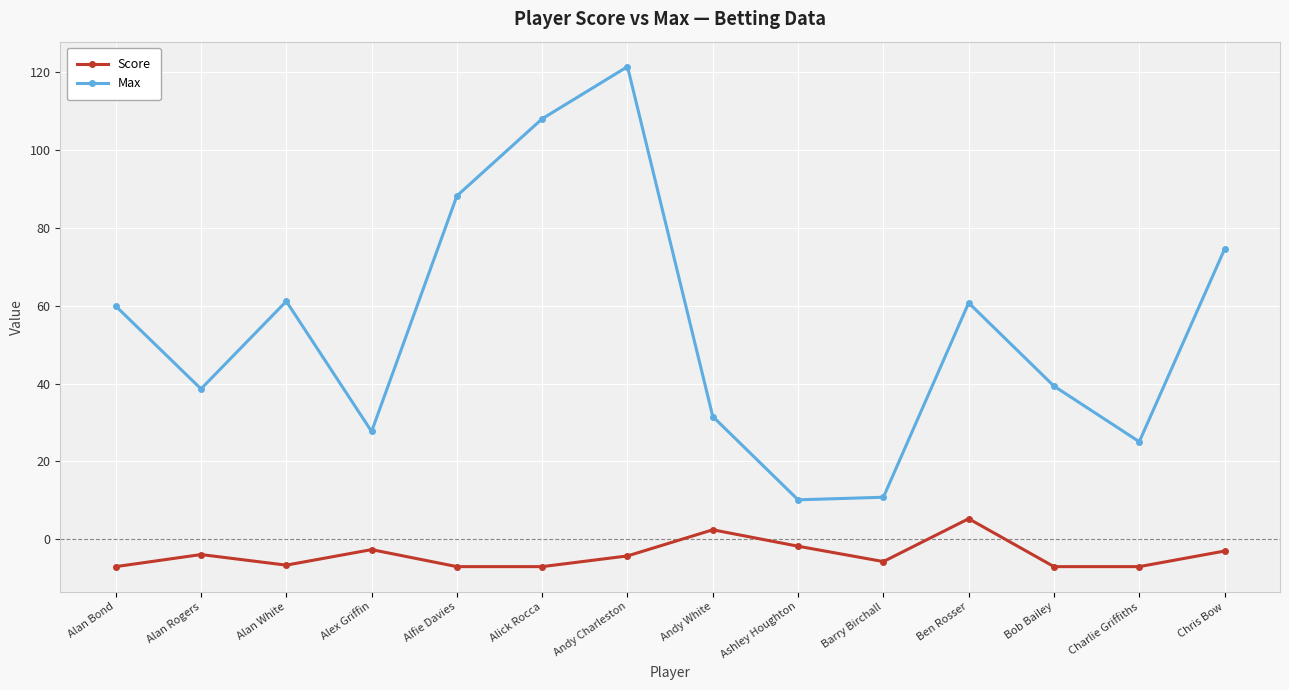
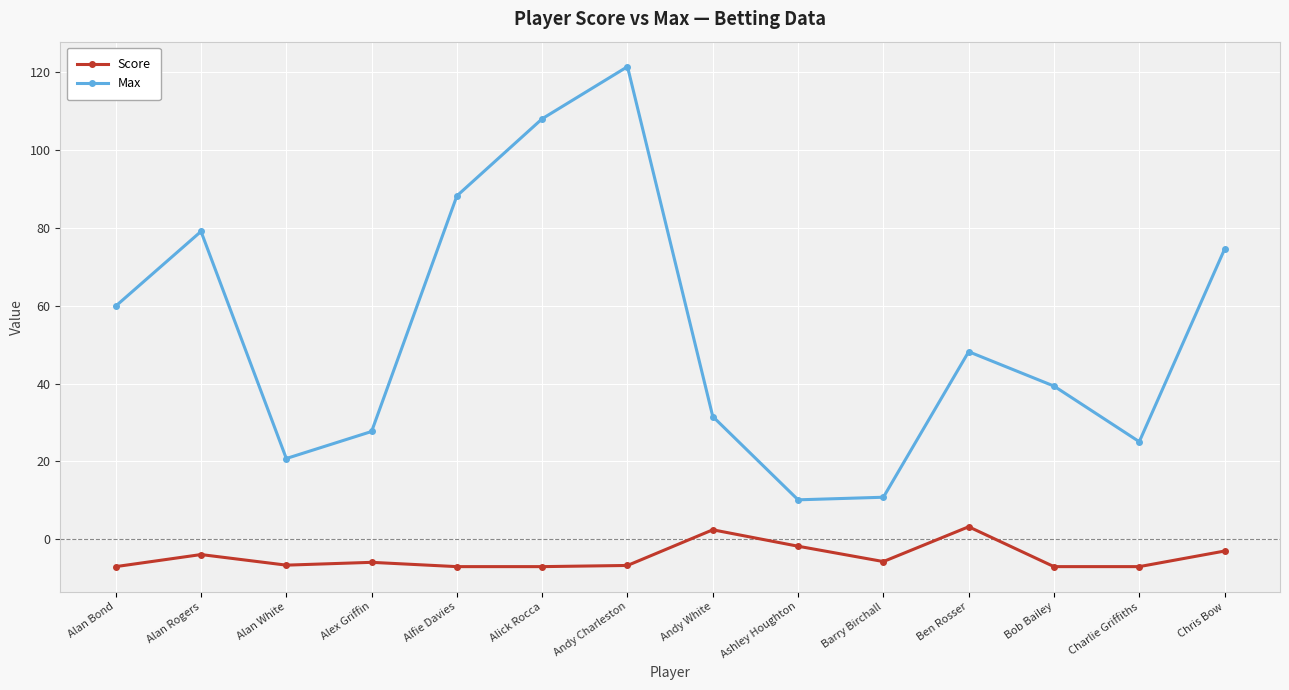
  {
    "Score": {
      "Alan Bond": -7,
      "Alan Rogers": -4,
      "Alan White": -7,
-     "Alex Griffin": -3,
+     "Alex Griffin": -6,
      "Alfie Davies": -7,
      "Alick Rocca": -7,
-     "Andy Charleston": -4,
+     "Andy Charleston": -7,
      "Andy White": 2,
      "Ashley Houghton": -2,
      "Barry Birchall": -6,
-     "Ben Rosser": 5,
+     "Ben Rosser": 3,
      "Bob Bailey": -7,
      "Charlie Griffiths": -7,
      "Chris Bow": -3
    },
    "Max": {
      "Alan Bond": 60,
-     "Alan Rogers": 39,
-     "Alan White": 61,
+     "Alan Rogers": 79,
+     "Alan White": 21,
      "Alex Griffin": 28,
      "Alfie Davies": 88,
      "Alick Rocca": 108,
      "Andy Charleston": 121,
      "Andy White": 32,
      "Ashley Houghton": 10,
      "Barry Birchall": 11,
-     "Ben Rosser": 61,
+     "Ben Rosser": 48,
      "Bob Bailey": 39,
      "Charlie Griffiths": 25,
      "Chris Bow": 75
    }
  }
